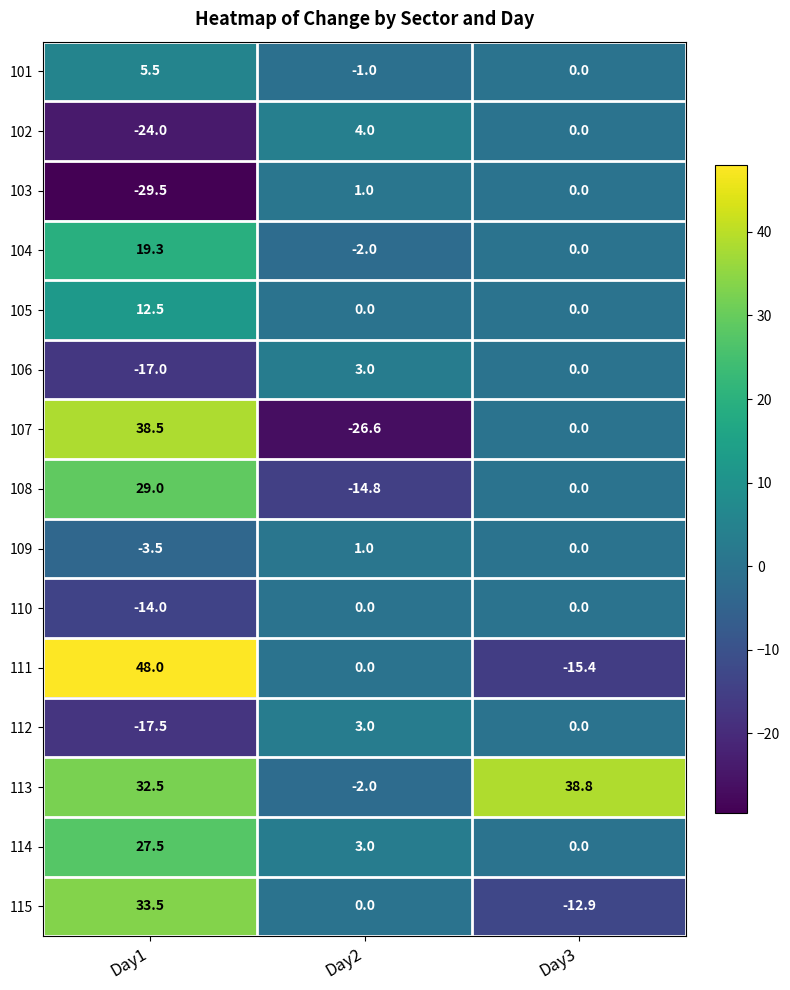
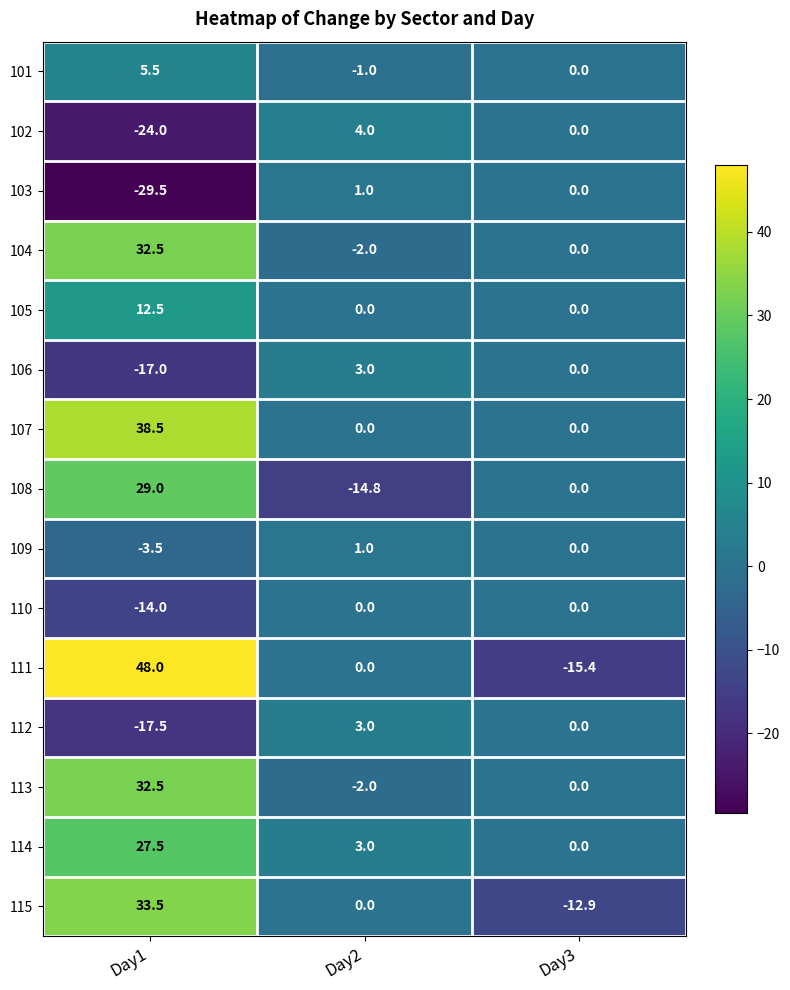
  {
    "101": {
      "Day1": 5.5,
      "Day2": -1.0,
      "Day3": 0.0
    },
    "102": {
      "Day1": -24.0,
      "Day2": 4.0,
      "Day3": 0.0
    },
    "103": {
      "Day1": -29.5,
      "Day2": 1.0,
      "Day3": 0.0
    },
    "104": {
-     "Day1": 19.3,
+     "Day1": 32.5,
      "Day2": -2.0,
      "Day3": 0.0
    },
    "105": {
      "Day1": 12.5,
      "Day2": 0.0,
      "Day3": 0.0
    },
    "106": {
      "Day1": -17.0,
      "Day2": 3.0,
      "Day3": 0.0
    },
    "107": {
      "Day1": 38.5,
-     "Day2": -26.6,
+     "Day2": 0.0,
      "Day3": 0.0
    },
    "108": {
      "Day1": 29.0,
      "Day2": -14.8,
      "Day3": 0.0
    },
    "109": {
      "Day1": -3.5,
      "Day2": 1.0,
      "Day3": 0.0
    },
    "110": {
      "Day1": -14.0,
      "Day2": 0.0,
      "Day3": 0.0
    },
    "111": {
      "Day1": 48.0,
      "Day2": 0.0,
      "Day3": -15.4
    },
    "112": {
      "Day1": -17.5,
      "Day2": 3.0,
      "Day3": 0.0
    },
    "113": {
      "Day1": 32.5,
      "Day2": -2.0,
-     "Day3": 38.8
+     "Day3": 0.0
    },
    "114": {
      "Day1": 27.5,
      "Day2": 3.0,
      "Day3": 0.0
    },
    "115": {
      "Day1": 33.5,
      "Day2": 0.0,
      "Day3": -12.9
    }
  }
